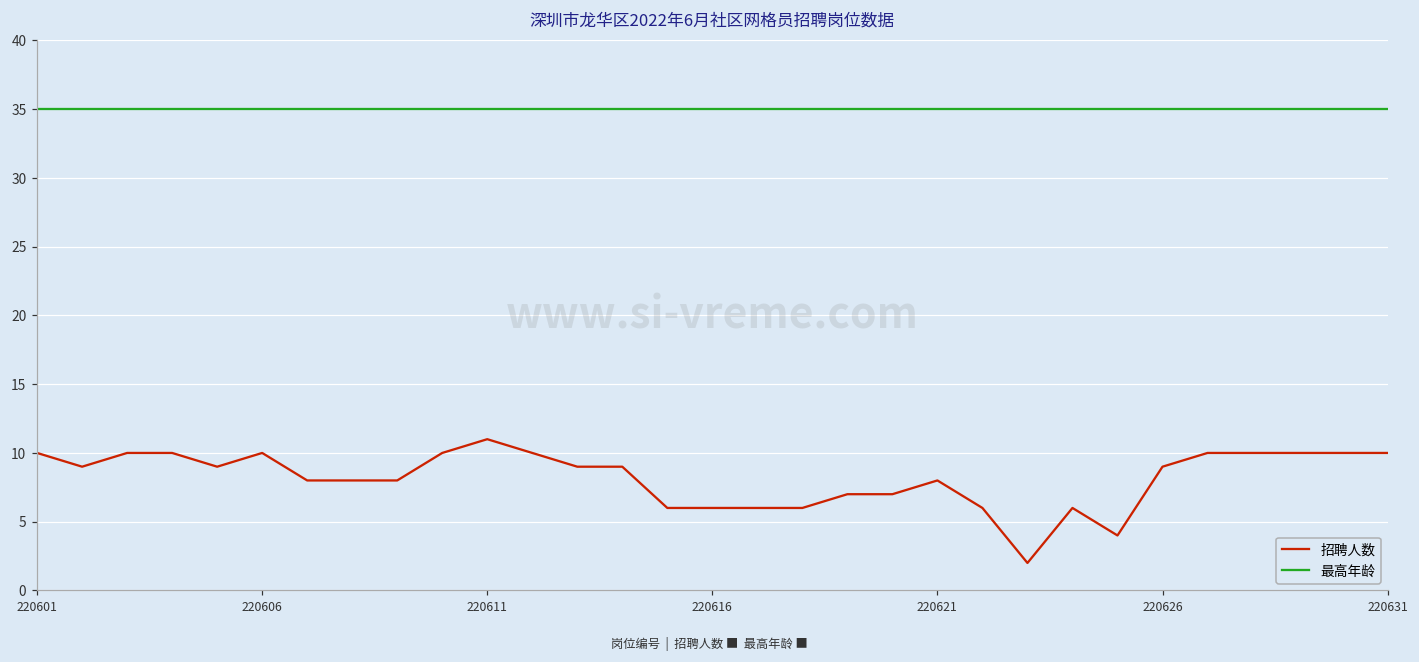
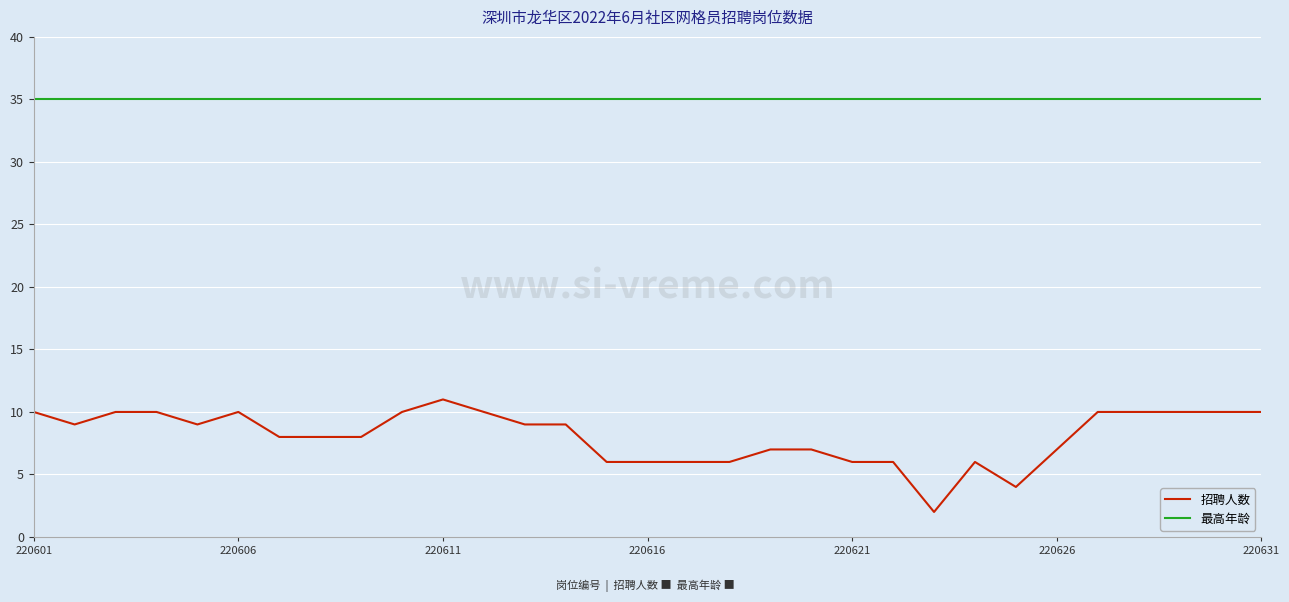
  {
    "招聘人数": {
      "220601": 10,
      "220606": 10,
      "220611": 11,
      "220616": 6,
-     "220621": 8,
-     "220626": 9,
+     "220621": 6,
+     "220626": 7,
      "220631": 10
    },
    "最高年龄": {
      "220601": 35,
      "220606": 35,
      "220611": 35,
      "220616": 35,
      "220621": 35,
      "220626": 35,
      "220631": 35
    }
  }
